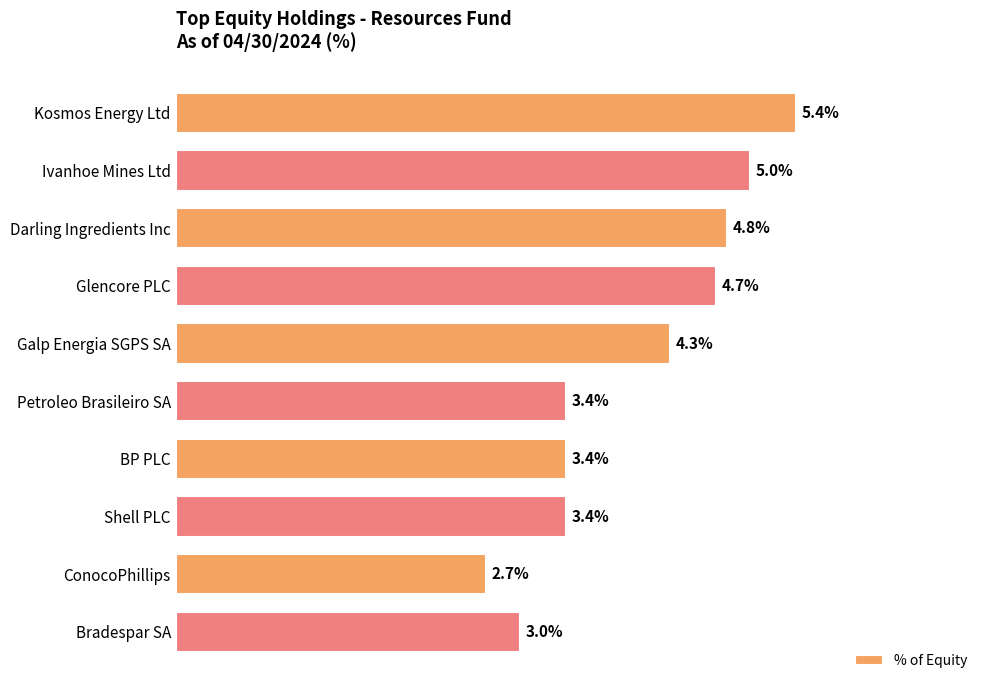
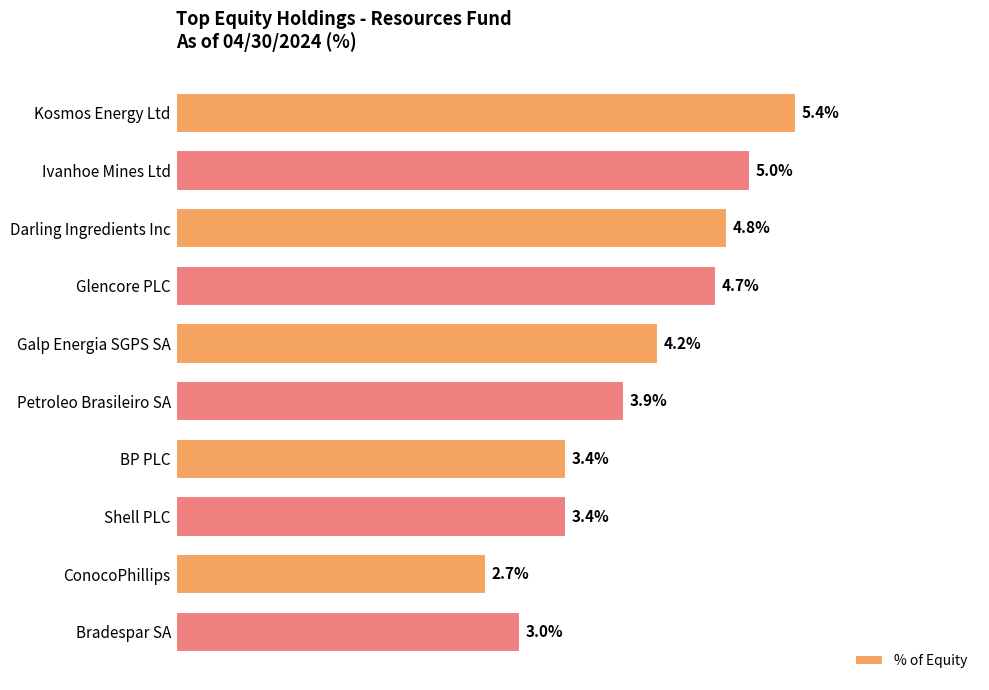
  {
    "Kosmos Energy Ltd": "5.4%",
    "Ivanhoe Mines Ltd": "5.0%",
    "Darling Ingredients Inc": "4.8%",
    "Glencore PLC": "4.7%",
-   "Galp Energia SGPS SA": "4.3%",
-   "Petroleo Brasileiro SA": "3.4%",
+   "Galp Energia SGPS SA": "4.2%",
+   "Petroleo Brasileiro SA": "3.9%",
    "BP PLC": "3.4%",
    "Shell PLC": "3.4%",
    "ConocoPhillips": "2.7%",
    "Bradespar SA": "3.0%"
  }
